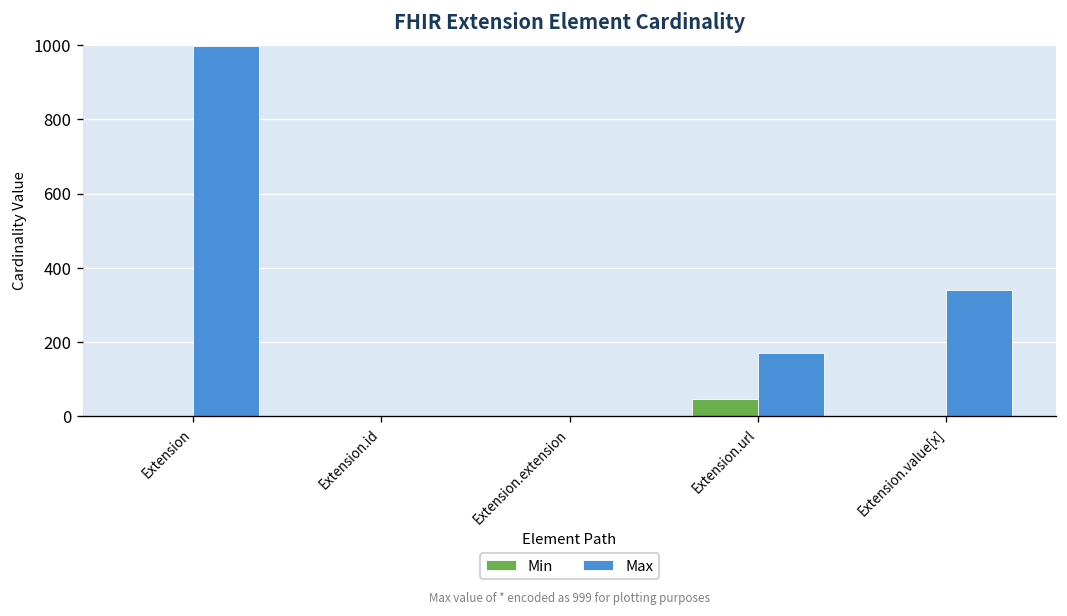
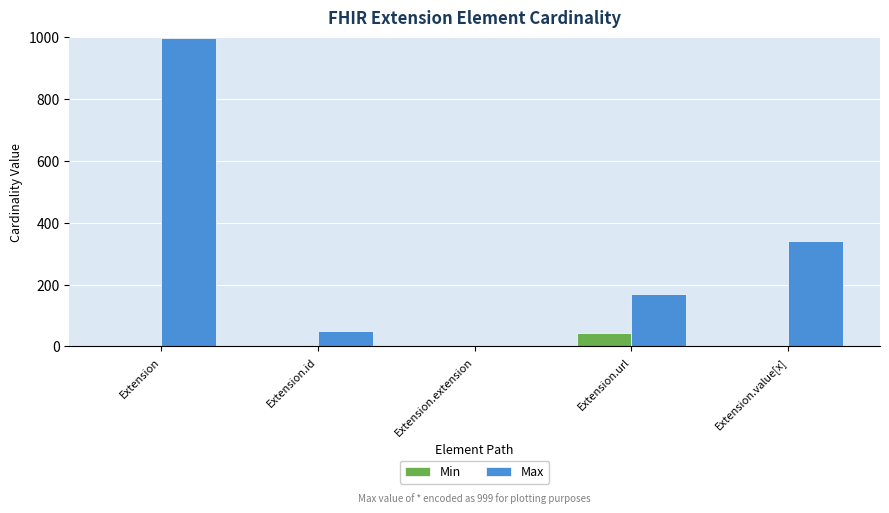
  {
    "Min": {
      "Extension": 0,
      "Extension.id": 0,
      "Extension.extension": 0,
      "Extension.url": 50,
      "Extension.value[x]": 0
    },
    "Max": {
      "Extension": 1000,
-     "Extension.id": 0,
+     "Extension.id": 50,
      "Extension.extension": 0,
      "Extension.url": 170,
      "Extension.value[x]": 340
    }
  }
